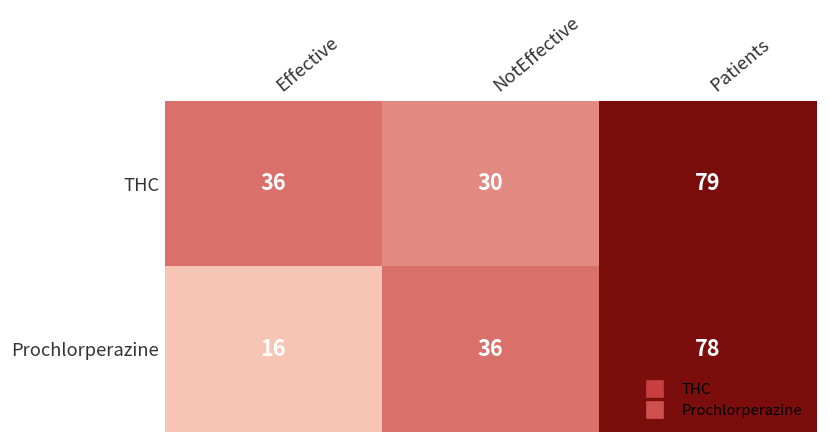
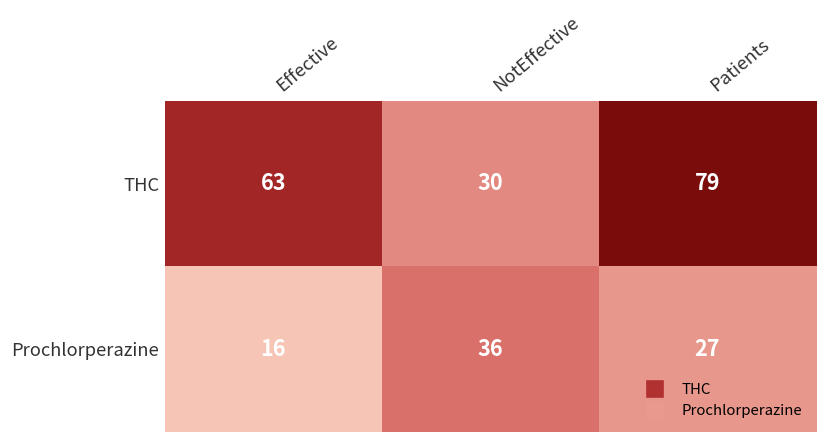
  {
    "THC": {
-     "Effective": 36,
+     "Effective": 63,
      "NotEffective": 30,
      "Patients": 79
    },
    "Prochlorperazine": {
      "Effective": 16,
      "NotEffective": 36,
-     "Patients": 78
+     "Patients": 27
    }
  }
